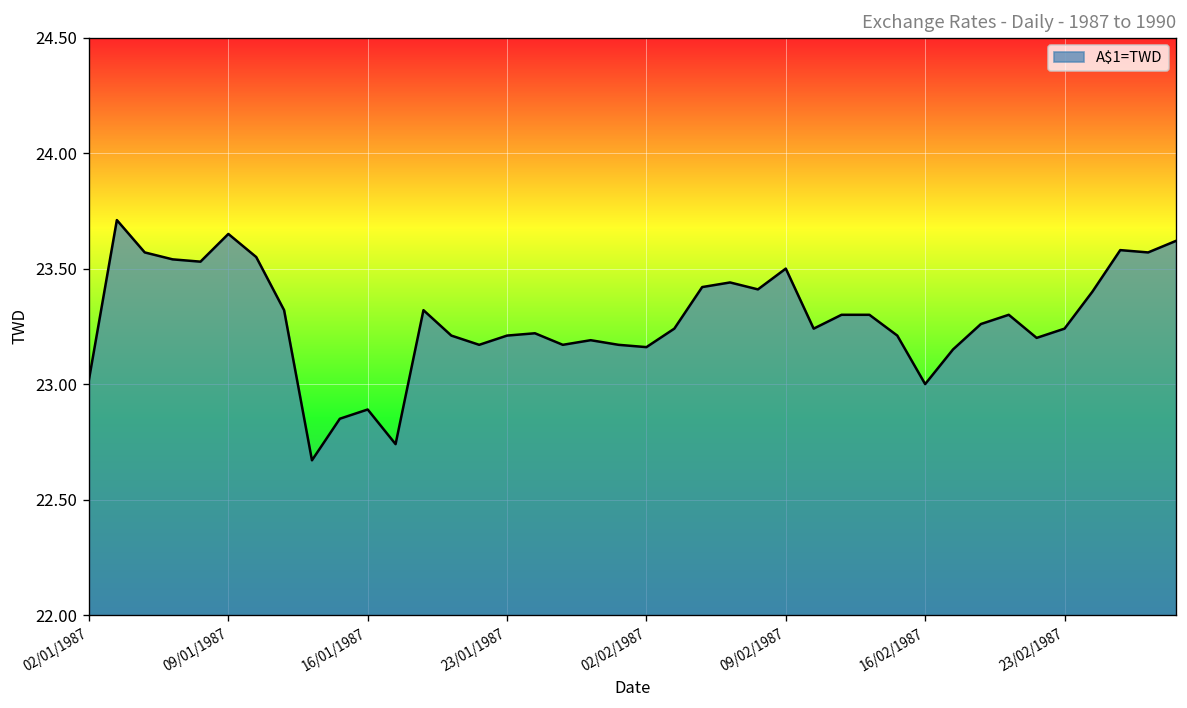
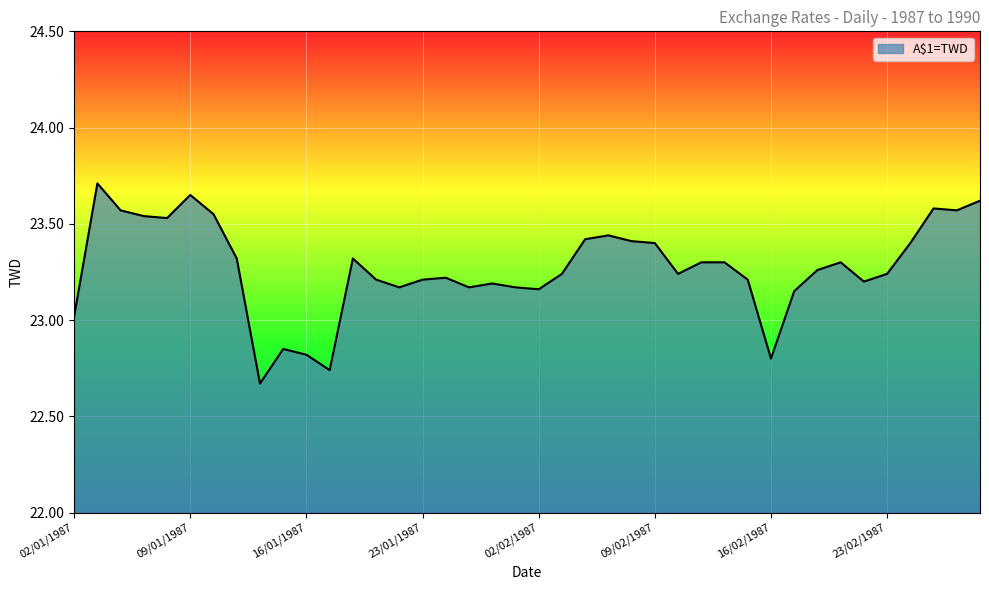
  {
    "02/01/1987": 23.02,
    "09/01/1987": 23.65,
-   "16/01/1987": 22.89,
+   "16/01/1987": 22.82,
    "23/01/1987": 23.21,
    "02/02/1987": 23.16,
-   "09/02/1987": 23.5,
-   "16/02/1987": 23.0,
+   "09/02/1987": 23.4,
+   "16/02/1987": 22.8,
    "23/02/1987": 23.24
  }
